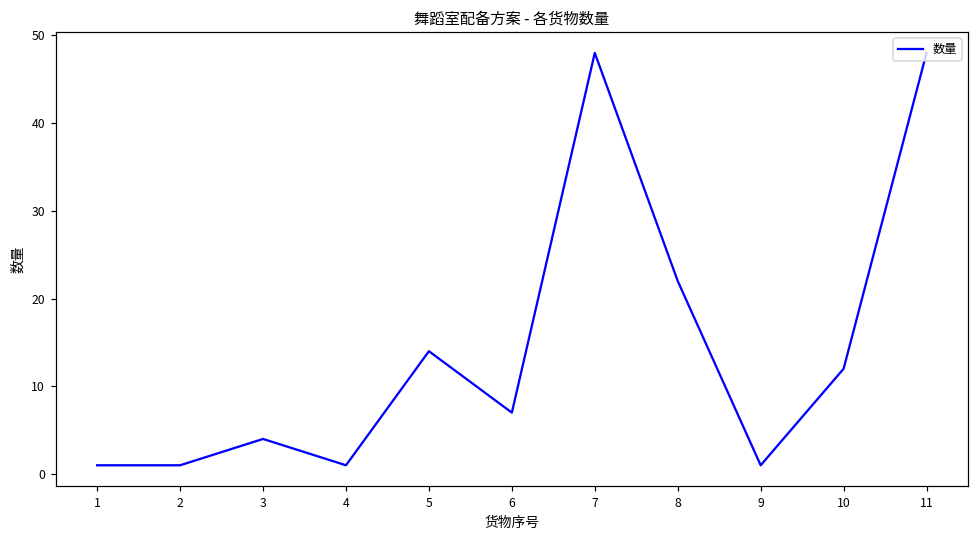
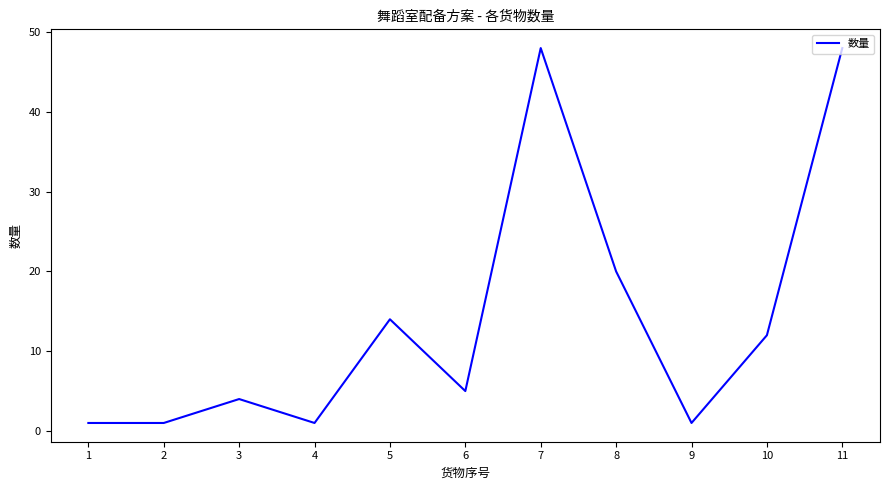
  {
    "1": 1,
    "2": 1,
    "3": 4,
    "4": 1,
    "5": 14,
-   "6": 7,
+   "6": 5,
    "7": 48,
-   "8": 22,
+   "8": 20,
    "9": 1,
    "10": 12
  }
